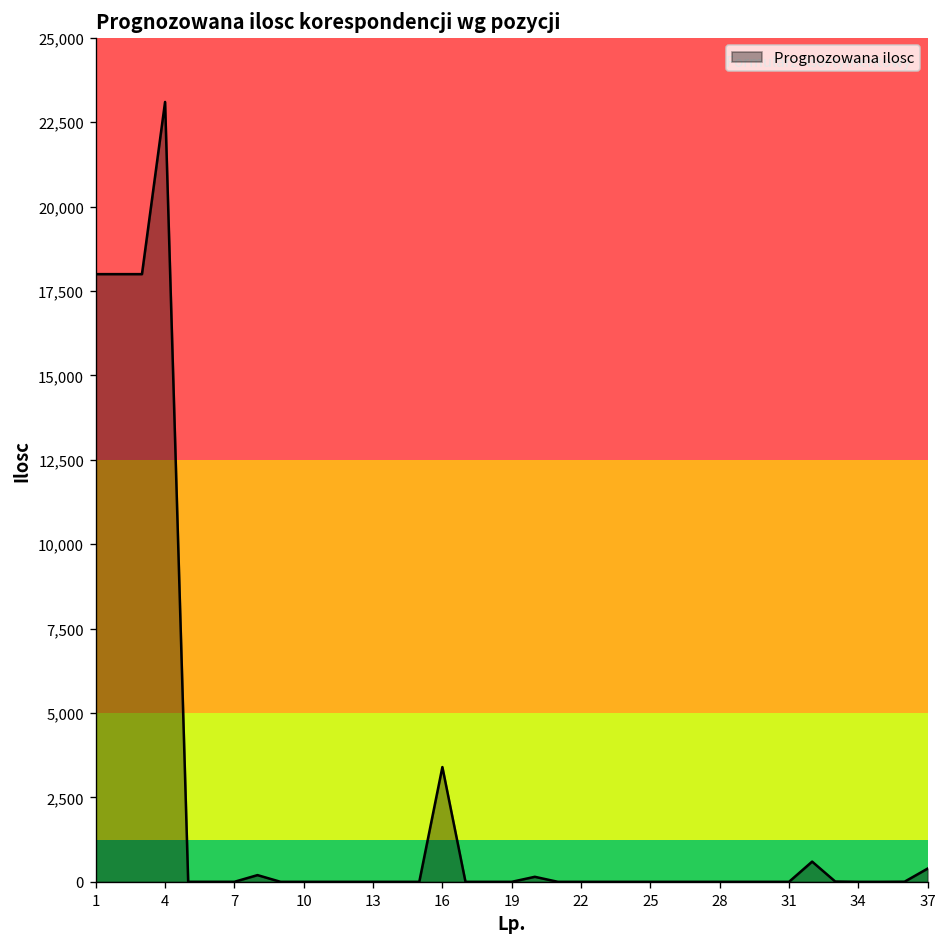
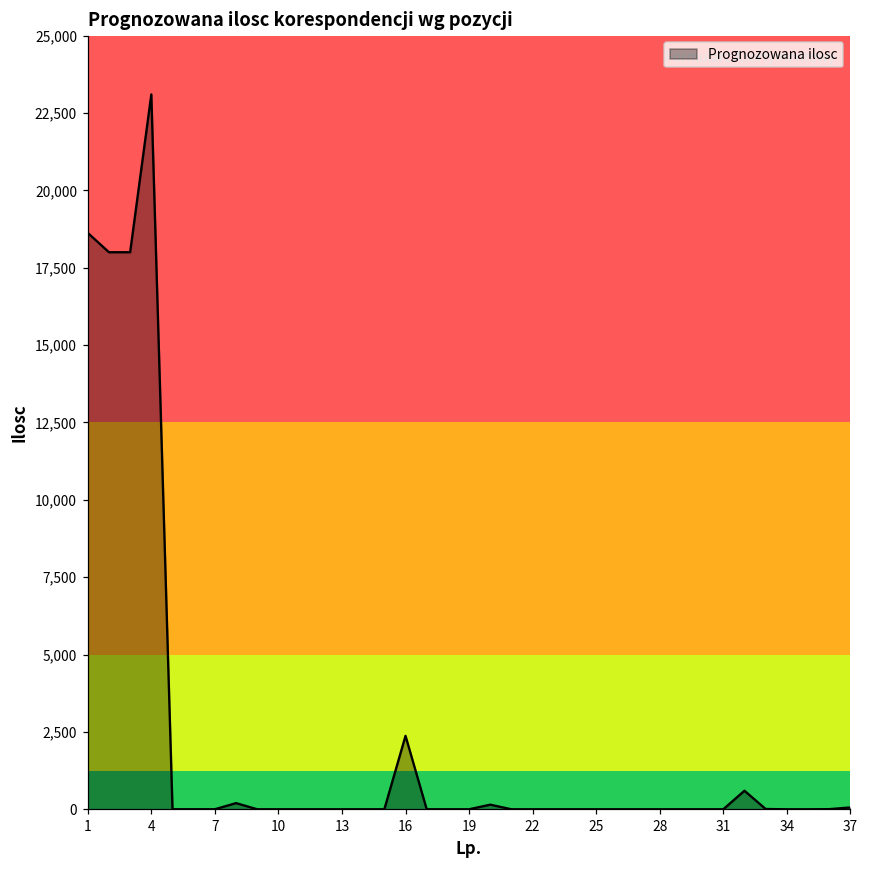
  {
-   "1": "18,000",
+   "1": "18,600",
    "4": "23,100",
    "7": "0",
    "10": "0",
    "13": "0",
-   "16": "3,400",
+   "16": "2,400",
    "19": "0",
    "22": "0",
    "25": "0",
    "28": "0",
    "31": "0",
    "34": "0",
-   "37": "400"
+   "37": "100"
  }
